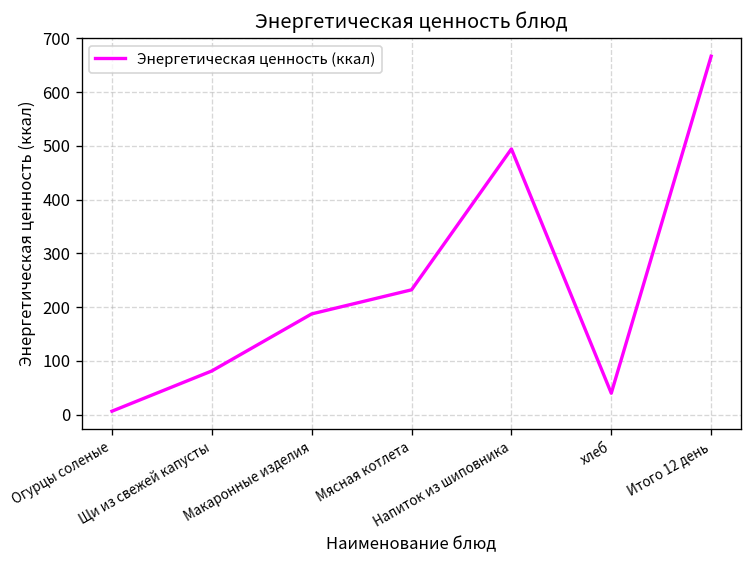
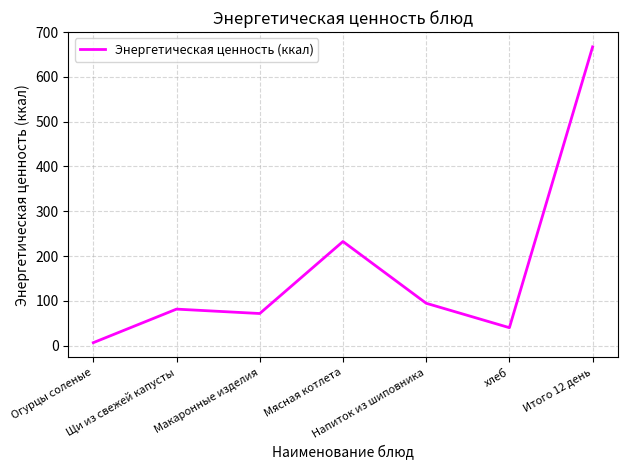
  {
    "Огурцы соленые": 10,
    "Щи из свежей капусты": 80,
-   "Макаронные изделия": 190,
+   "Макаронные изделия": 70,
    "Мясная котлета": 230,
-   "Напиток из шиповника": 490,
+   "Напиток из шиповника": 90,
    "хлеб": 40,
    "Итого 12 день": 670
  }
